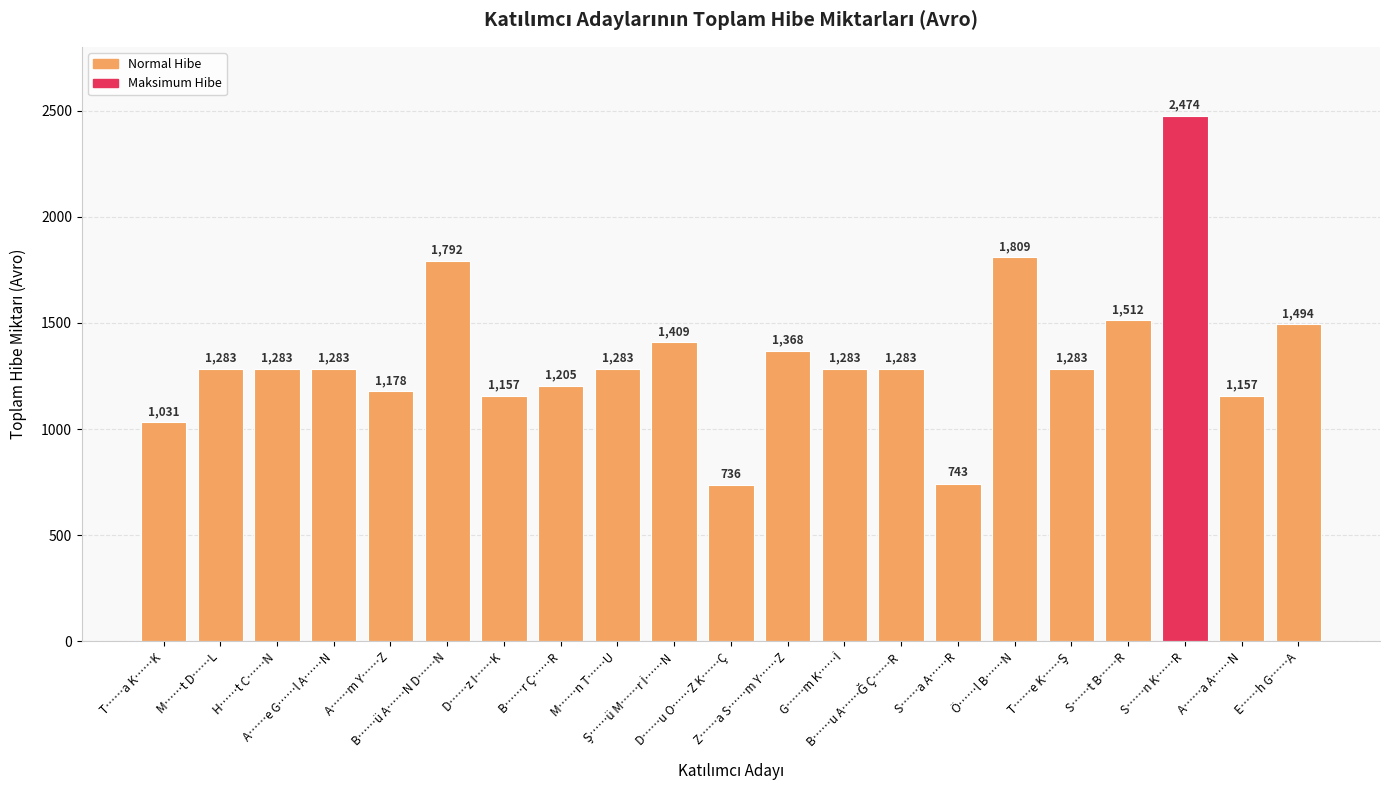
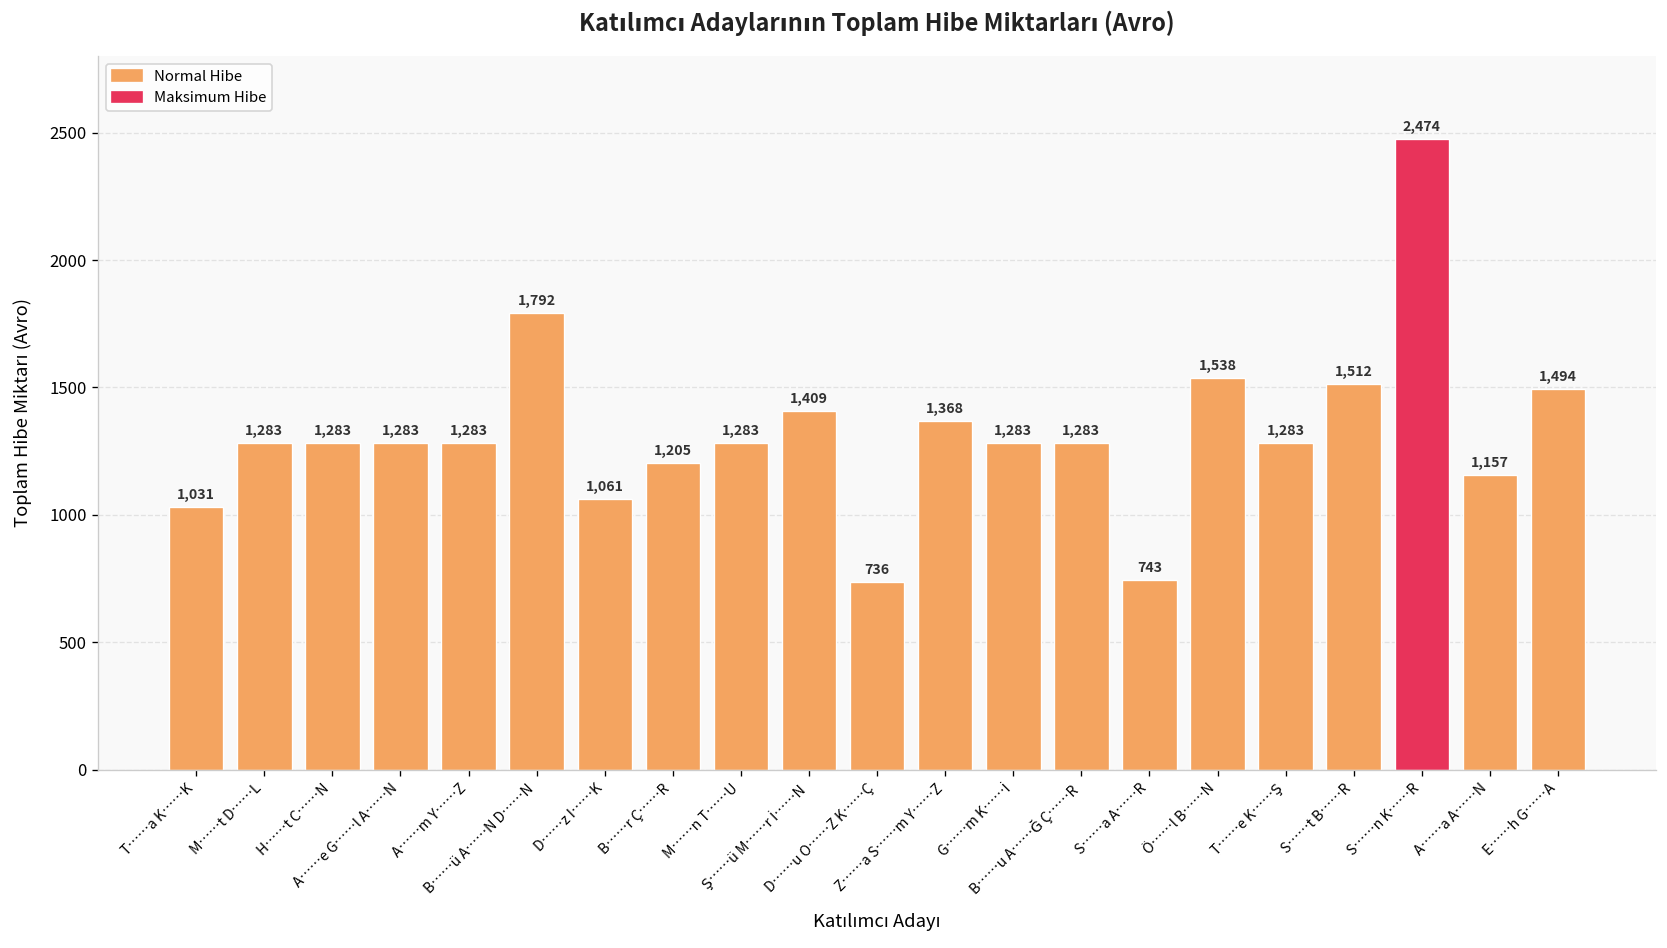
  {
    "T……a K……K": "1,031",
    "M……t D……L": "1,283",
    "H……t C……N": "1,283",
    "A……e G……l A……N": "1,283",
-   "A……m Y……Z": "1,178",
+   "A……m Y……Z": "1,283",
    "B……ü A……N D……N": "1,792",
-   "D……z I……K": "1,157",
+   "D……z I……K": "1,061",
    "B……r Ç……R": "1,205",
    "M……n T……U": "1,283",
    "Ş……ü M……r İ……N": "1,409",
    "D……u O……Z K……Ç": "736",
    "Z……a S……m Y……Z": "1,368",
    "G……m K……İ": "1,283",
    "B……u A……Ğ Ç……R": "1,283",
    "S……a A……R": "743",
-   "Ö……l B……N": "1,809",
+   "Ö……l B……N": "1,538",
    "T……e K……Ş": "1,283",
    "S……t B……R": "1,512",
    "S……n K……R": "2,474",
    "A……a A……N": "1,157",
    "E……h G……A": "1,494"
  }
